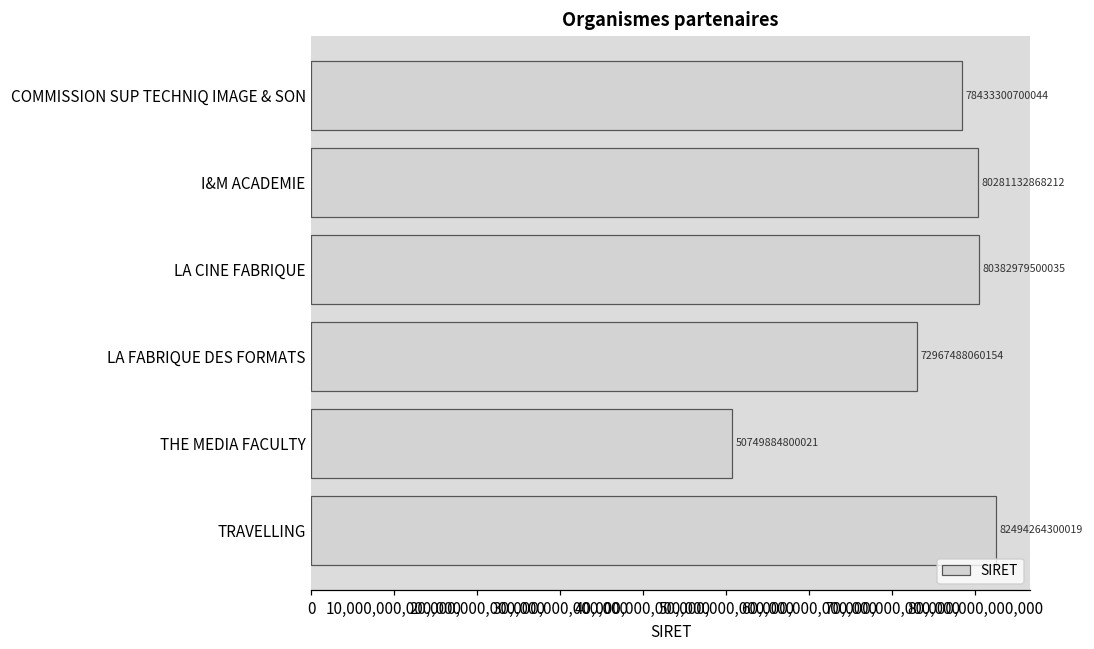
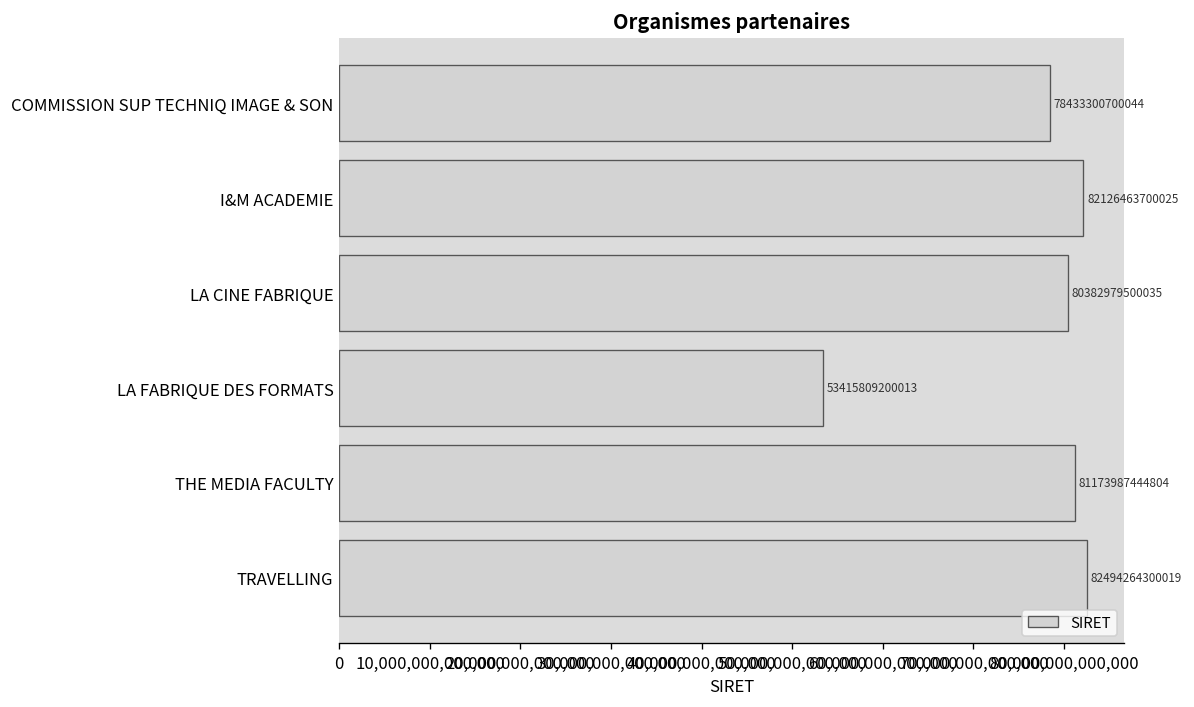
  {
    "COMMISSION SUP TECHNIQ IMAGE & SON": 78433300700044,
-   "I&M ACADEMIE": 80281132868212,
+   "I&M ACADEMIE": 82126463700025,
    "LA CINE FABRIQUE": 80382979500035,
-   "LA FABRIQUE DES FORMATS": 72967488060154,
-   "THE MEDIA FACULTY": 50749884800021,
+   "LA FABRIQUE DES FORMATS": 53415809200013,
+   "THE MEDIA FACULTY": 81173987444804,
    "TRAVELLING": 82494264300019
  }
